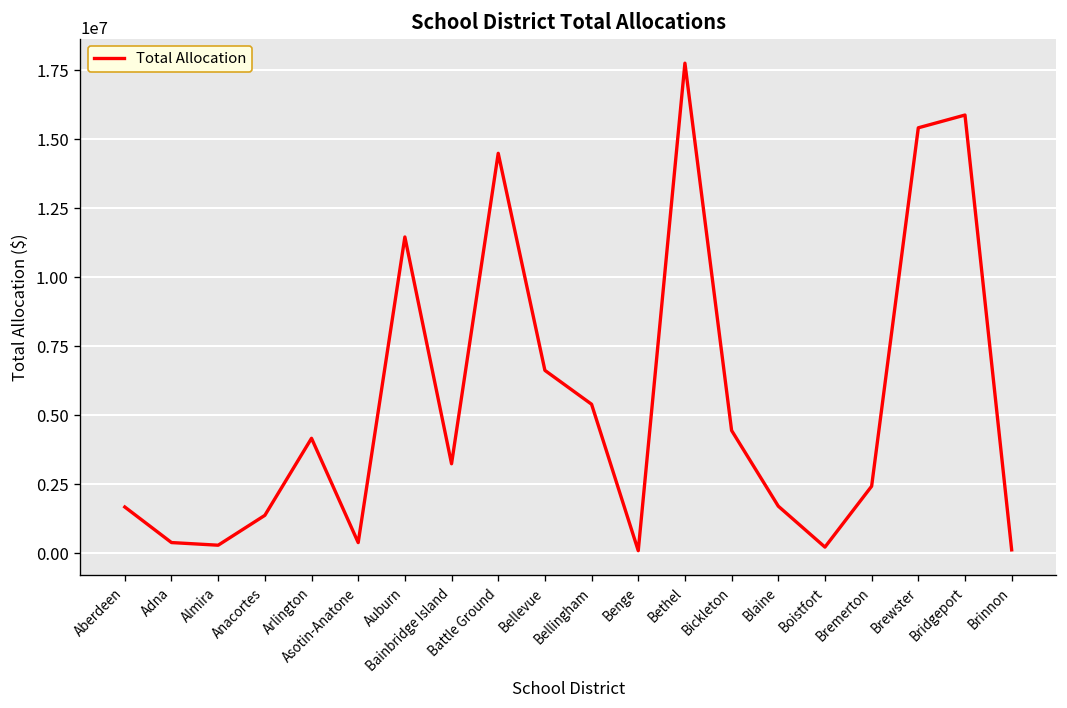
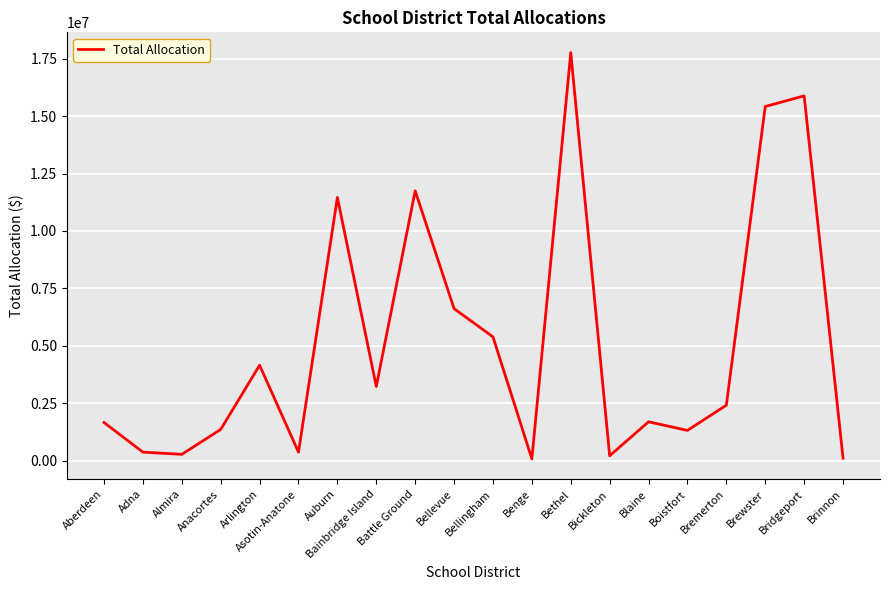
  {
    "Aberdeen": 1700000,
    "Adna": 400000,
    "Almira": 300000,
    "Anacortes": 1400000,
    "Arlington": 4200000,
    "Asotin-Anatone": 400000,
    "Auburn": 11500000,
    "Bainbridge Island": 3200000,
-   "Battle Ground": 14500000,
+   "Battle Ground": 11700000,
    "Bellevue": 6600000,
    "Bellingham": 5400000,
    "Benge": 100000,
    "Bethel": 17800000,
-   "Bickleton": 4400000,
+   "Bickleton": 200000,
    "Blaine": 1700000,
-   "Boistfort": 200000,
+   "Boistfort": 1300000,
    "Bremerton": 2400000,
    "Brewster": 15400000,
    "Bridgeport": 15900000,
    "Brinnon": 100000
  }
